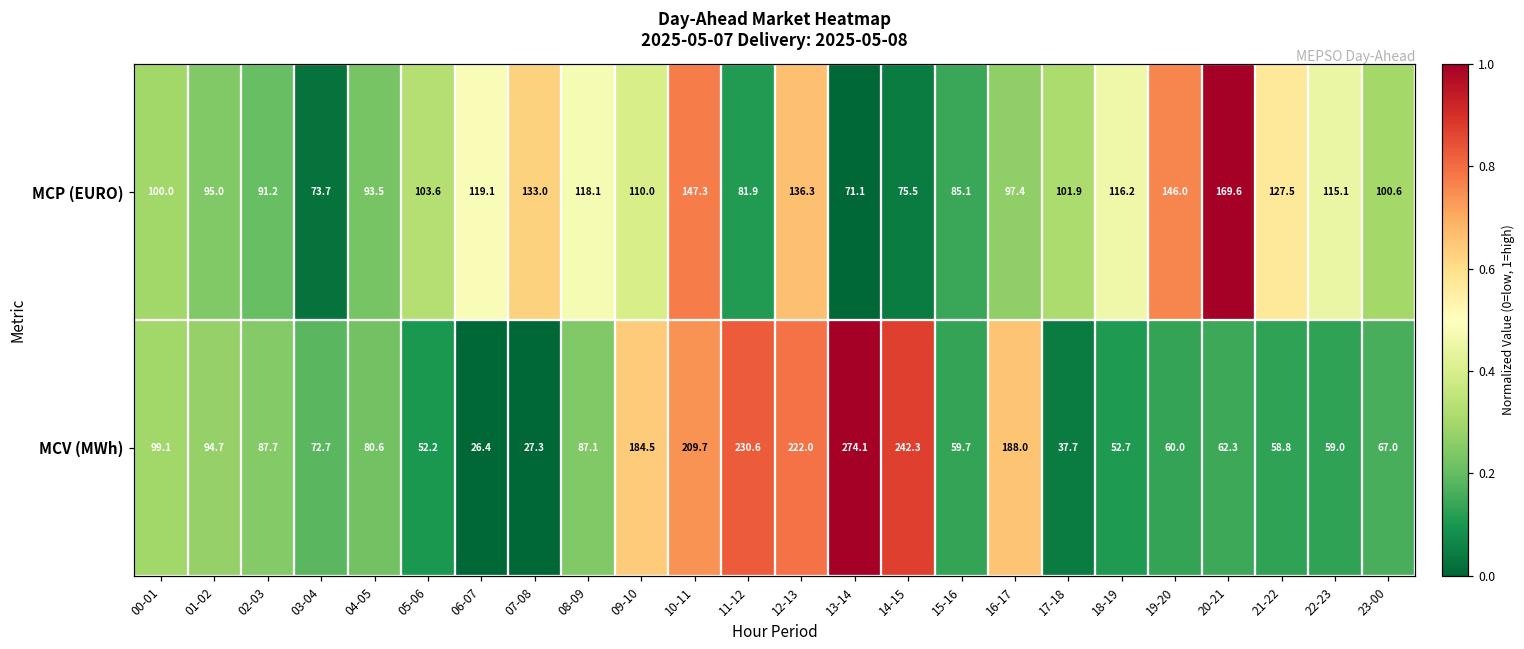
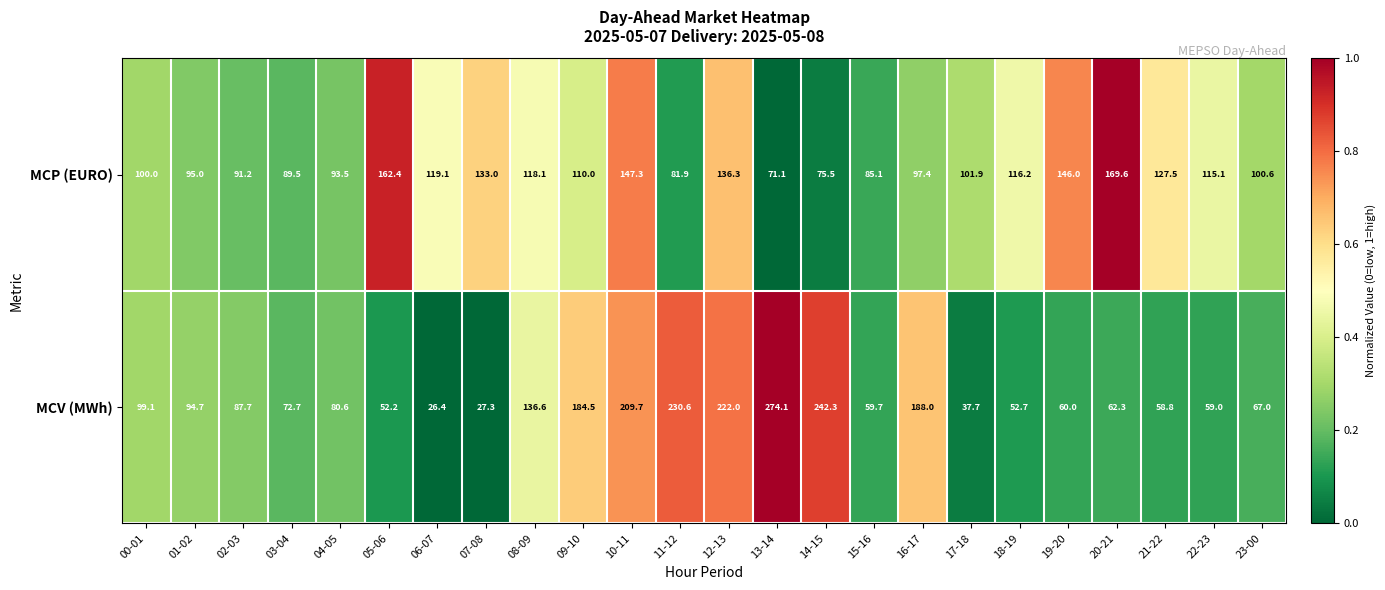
  {
    "MCP (EURO)": {
      "00-01": 100.0,
      "01-02": 95.0,
      "02-03": 91.2,
-     "03-04": 73.7,
+     "03-04": 89.5,
      "04-05": 93.5,
-     "05-06": 103.6,
+     "05-06": 162.4,
      "06-07": 119.1,
      "07-08": 133.0,
      "08-09": 118.1,
      "09-10": 110.0,
      "10-11": 147.3,
      "11-12": 81.9,
      "12-13": 136.3,
      "13-14": 71.1,
      "14-15": 75.5,
      "15-16": 85.1,
      "16-17": 97.4,
      "17-18": 101.9,
      "18-19": 116.2,
      "19-20": 146.0,
      "20-21": 169.6,
      "21-22": 127.5,
      "22-23": 115.1,
      "23-00": 100.6
    },
    "MCV (MWh)": {
      "00-01": 99.1,
      "01-02": 94.7,
      "02-03": 87.7,
      "03-04": 72.7,
      "04-05": 80.6,
      "05-06": 52.2,
      "06-07": 26.4,
      "07-08": 27.3,
-     "08-09": 87.1,
+     "08-09": 136.6,
      "09-10": 184.5,
      "10-11": 209.7,
      "11-12": 230.6,
      "12-13": 222.0,
      "13-14": 274.1,
      "14-15": 242.3,
      "15-16": 59.7,
      "16-17": 188.0,
      "17-18": 37.7,
      "18-19": 52.7,
      "19-20": 60.0,
      "20-21": 62.3,
      "21-22": 58.8,
      "22-23": 59.0,
      "23-00": 67.0
    }
  }
